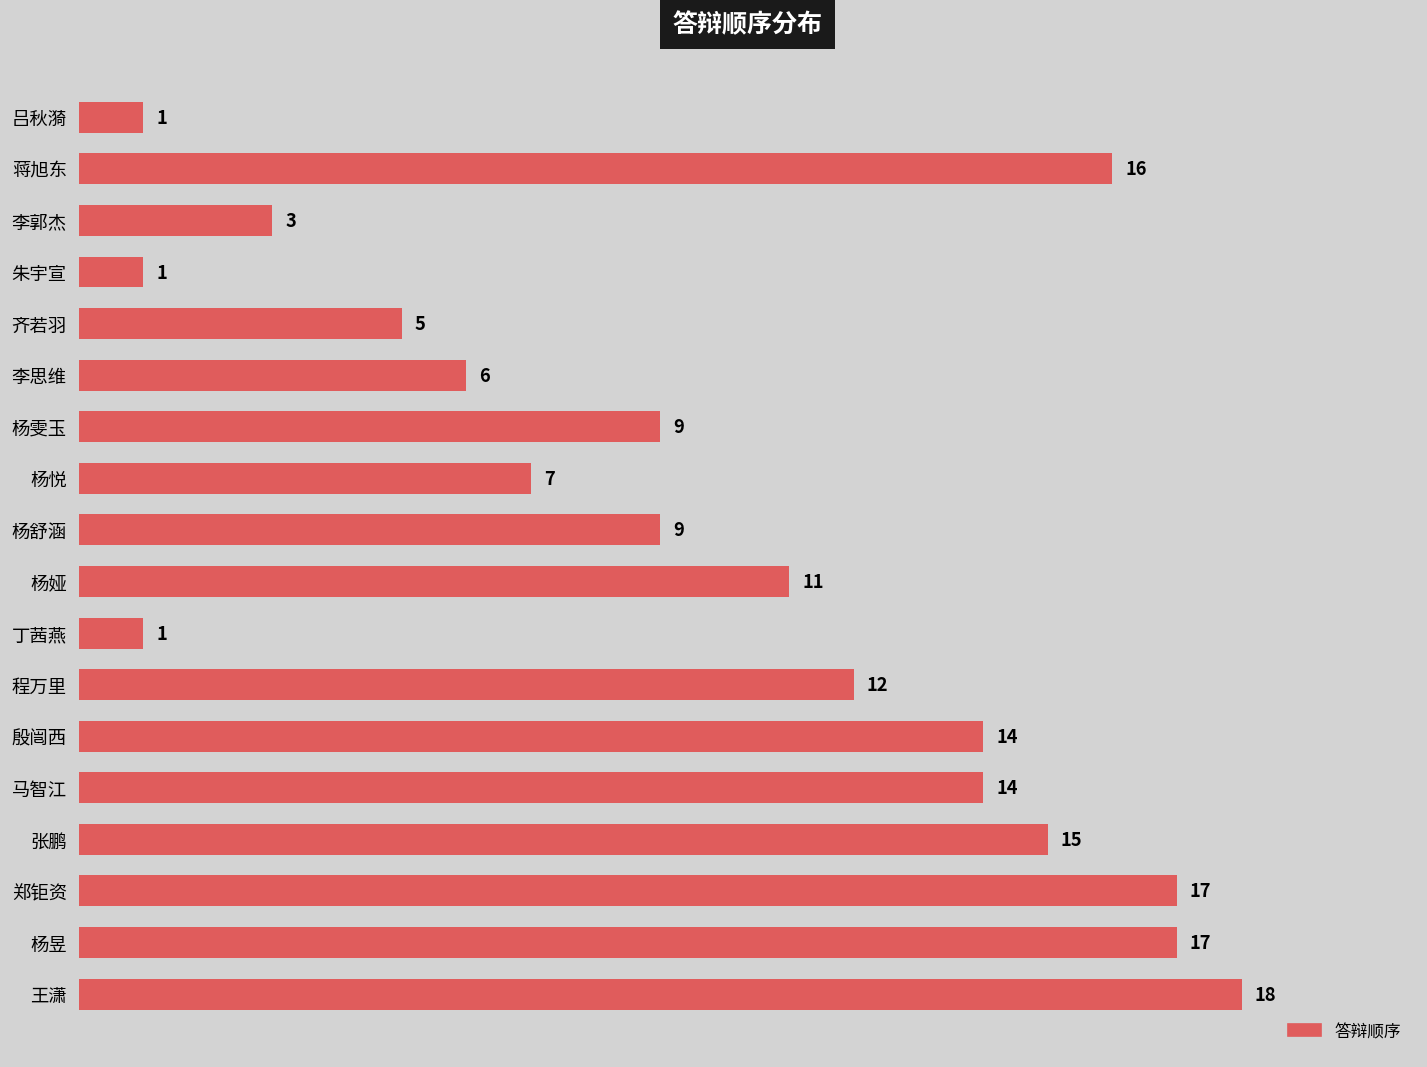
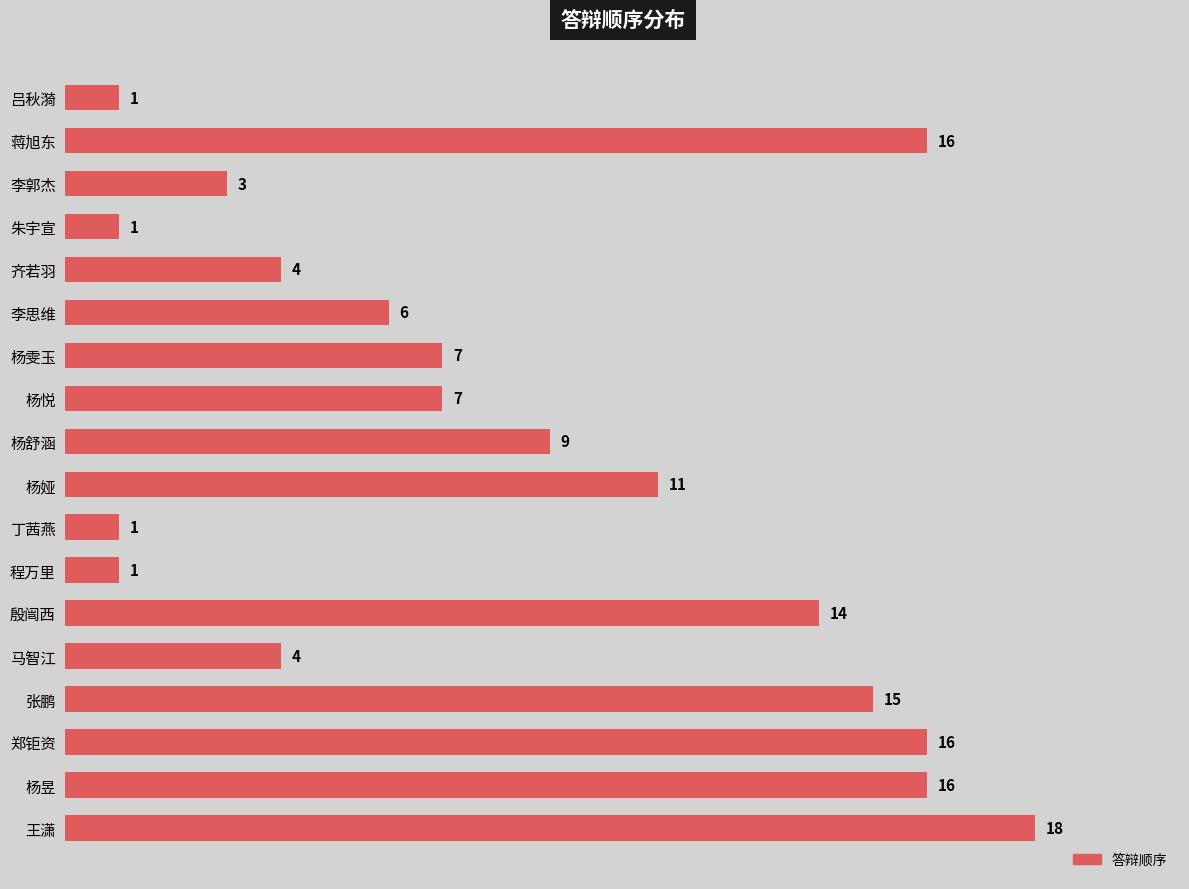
  {
    "吕秋漪": 1,
    "蒋旭东": 16,
    "李郭杰": 3,
    "朱宇宣": 1,
-   "齐若羽": 5,
+   "齐若羽": 4,
    "李思维": 6,
-   "杨雯玉": 9,
+   "杨雯玉": 7,
    "杨悦": 7,
    "杨舒涵": 9,
    "杨娅": 11,
    "丁茜燕": 1,
-   "程万里": 12,
+   "程万里": 1,
    "殷闿西": 14,
-   "马智江": 14,
+   "马智江": 4,
    "张鹏": 15,
-   "郑钜资": 17,
-   "杨昱": 17,
+   "郑钜资": 16,
+   "杨昱": 16,
    "王潇": 18
  }
